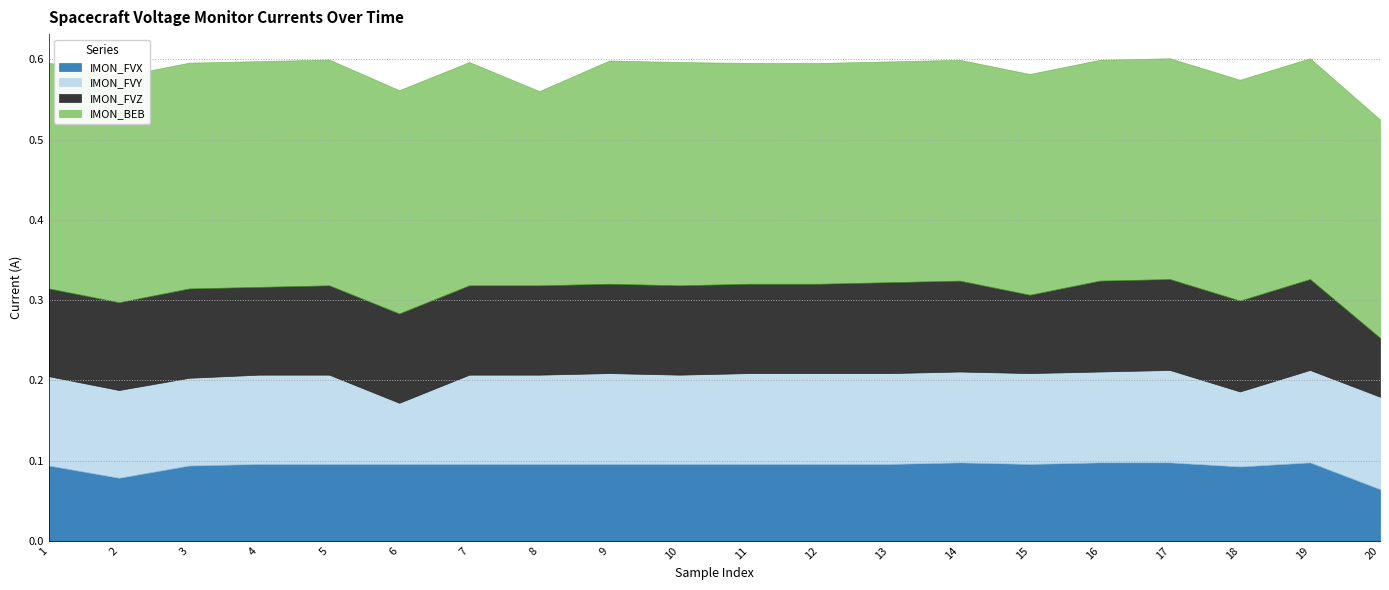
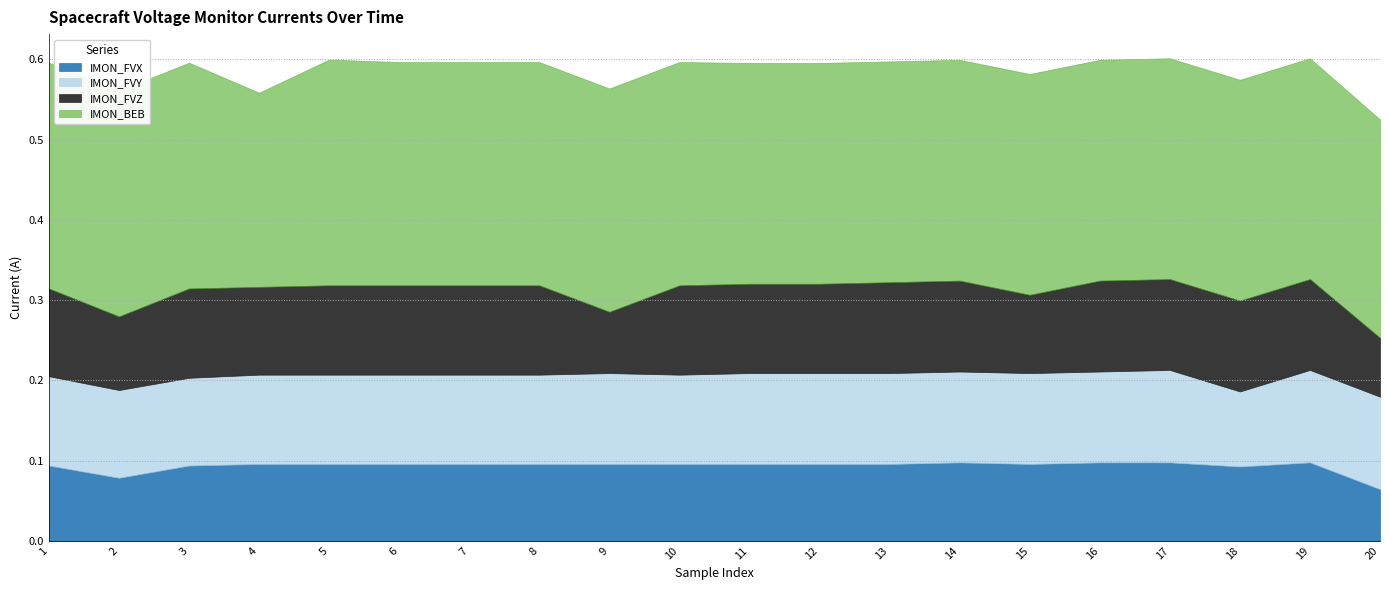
  {
    "IMON_FVX": {
      "1": 0.09,
      "2": 0.08,
      "3": 0.09,
      "4": 0.10,
      "5": 0.10,
      "6": 0.10,
      "7": 0.10,
      "8": 0.10,
      "9": 0.10,
      "10": 0.10,
      "11": 0.10,
      "12": 0.10,
      "13": 0.10,
      "14": 0.10,
      "15": 0.10,
      "16": 0.10,
      "17": 0.10,
      "18": 0.09,
      "19": 0.10,
      "20": 0.06
    },
    "IMON_FVY": {
      "1": 0.11,
      "2": 0.11,
      "3": 0.11,
      "4": 0.11,
      "5": 0.11,
-     "6": 0.08,
+     "6": 0.11,
      "7": 0.11,
      "8": 0.11,
      "9": 0.11,
      "10": 0.11,
      "11": 0.11,
      "12": 0.11,
      "13": 0.11,
      "14": 0.11,
      "15": 0.11,
      "16": 0.11,
      "17": 0.12,
      "18": 0.09,
      "19": 0.12,
      "20": 0.12
    },
    "IMON_FVZ": {
      "1": 0.11,
-     "2": 0.11,
+     "2": 0.09,
      "3": 0.11,
      "4": 0.11,
      "5": 0.11,
      "6": 0.11,
      "7": 0.11,
      "8": 0.11,
-     "9": 0.11,
+     "9": 0.08,
      "10": 0.11,
      "11": 0.11,
      "12": 0.11,
      "13": 0.11,
      "14": 0.11,
      "15": 0.10,
      "16": 0.11,
      "17": 0.11,
      "18": 0.11,
      "19": 0.11,
      "20": 0.07
    },
    "IMON_BEB": {
      "1": 0.28,
      "3": 0.28,
-     "4": 0.28,
+     "4": 0.24,
      "5": 0.28,
      "6": 0.28,
      "7": 0.28,
-     "8": 0.24,
+     "8": 0.28,
      "9": 0.28,
      "10": 0.28,
      "11": 0.28,
      "12": 0.28,
      "13": 0.28,
      "14": 0.28,
      "15": 0.28,
      "16": 0.28,
      "17": 0.28,
      "18": 0.28,
      "19": 0.28,
      "20": 0.27
    }
  }
